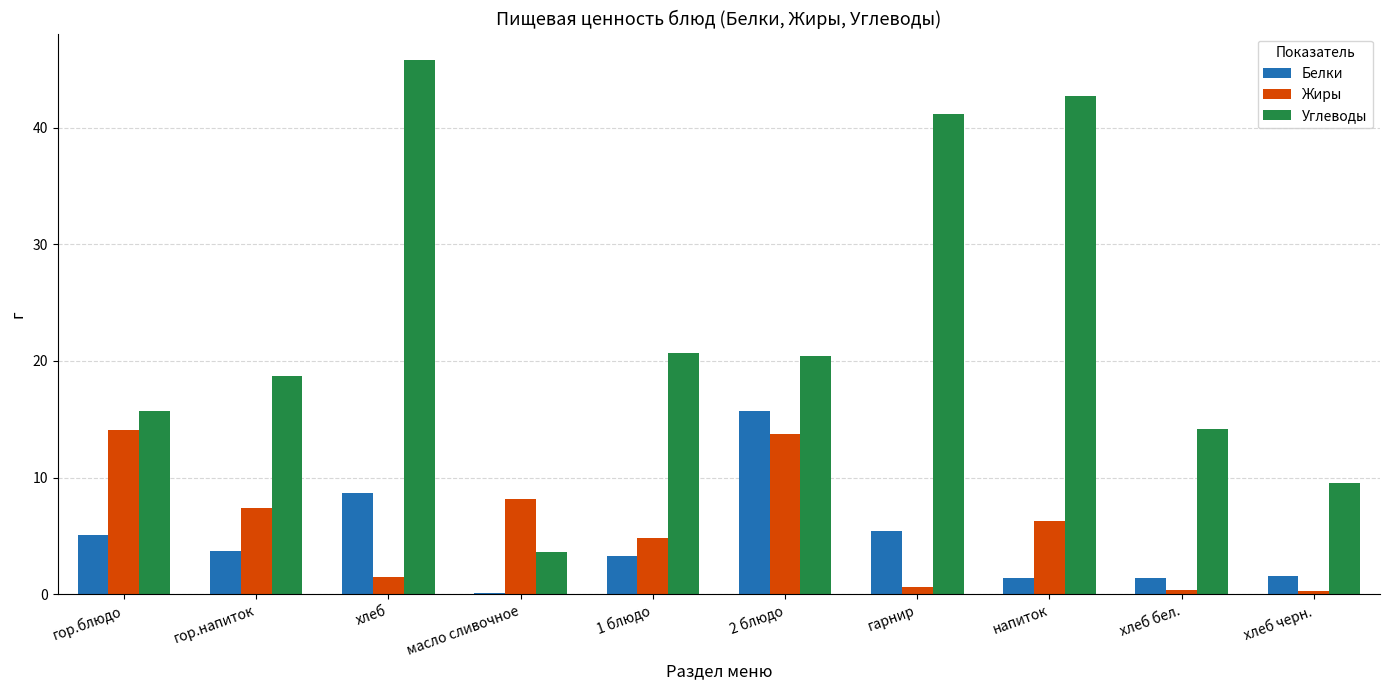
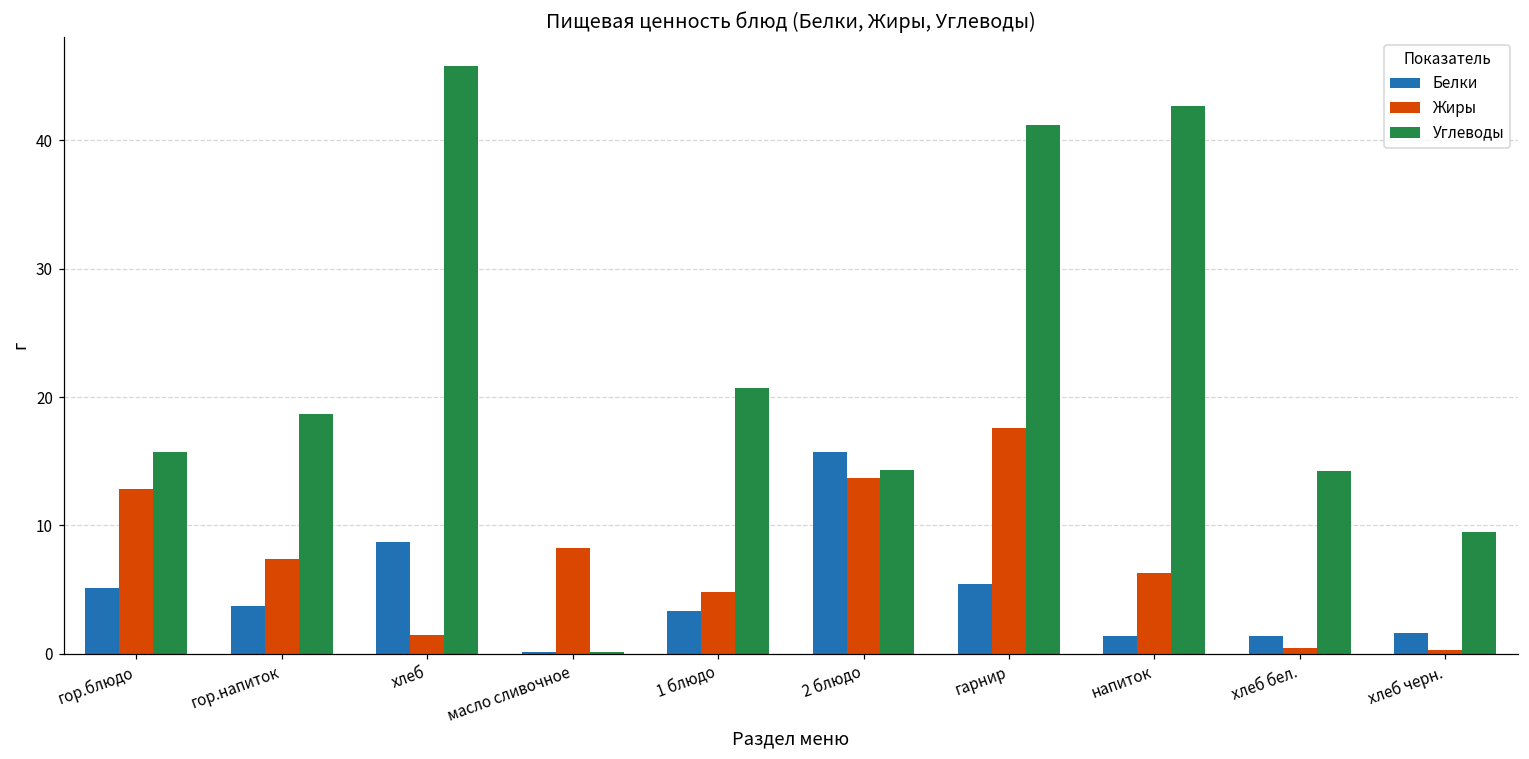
  {
    "Белки": {
      "гор.блюдо": 5.1,
      "гор.напиток": 3.7,
      "хлеб": 8.7,
      "1 блюдо": 3.3,
      "2 блюдо": 15.7,
      "гарнир": 5.4,
      "напиток": 1.4,
      "хлеб бел.": 1.4,
      "хлеб черн.": 1.6
    },
    "Жиры": {
-     "гор.блюдо": 14.1,
+     "гор.блюдо": 12.8,
      "гор.напиток": 7.4,
      "хлеб": 1.5,
      "масло сливочное": 8.2,
      "1 блюдо": 4.8,
      "2 блюдо": 13.7,
-     "гарнир": 0.6,
+     "гарнир": 17.6,
      "напиток": 6.3,
      "хлеб бел.": 0.4,
      "хлеб черн.": 0.3
    },
    "Углеводы": {
      "гор.блюдо": 15.7,
      "гор.напиток": 18.7,
      "хлеб": 45.8,
-     "масло сливочное": 3.6,
+     "масло сливочное": 0.1,
      "1 блюдо": 20.7,
-     "2 блюдо": 20.4,
+     "2 блюдо": 14.3,
      "гарнир": 41.2,
      "напиток": 42.7,
      "хлеб бел.": 14.2,
      "хлеб черн.": 9.5
    }
  }
